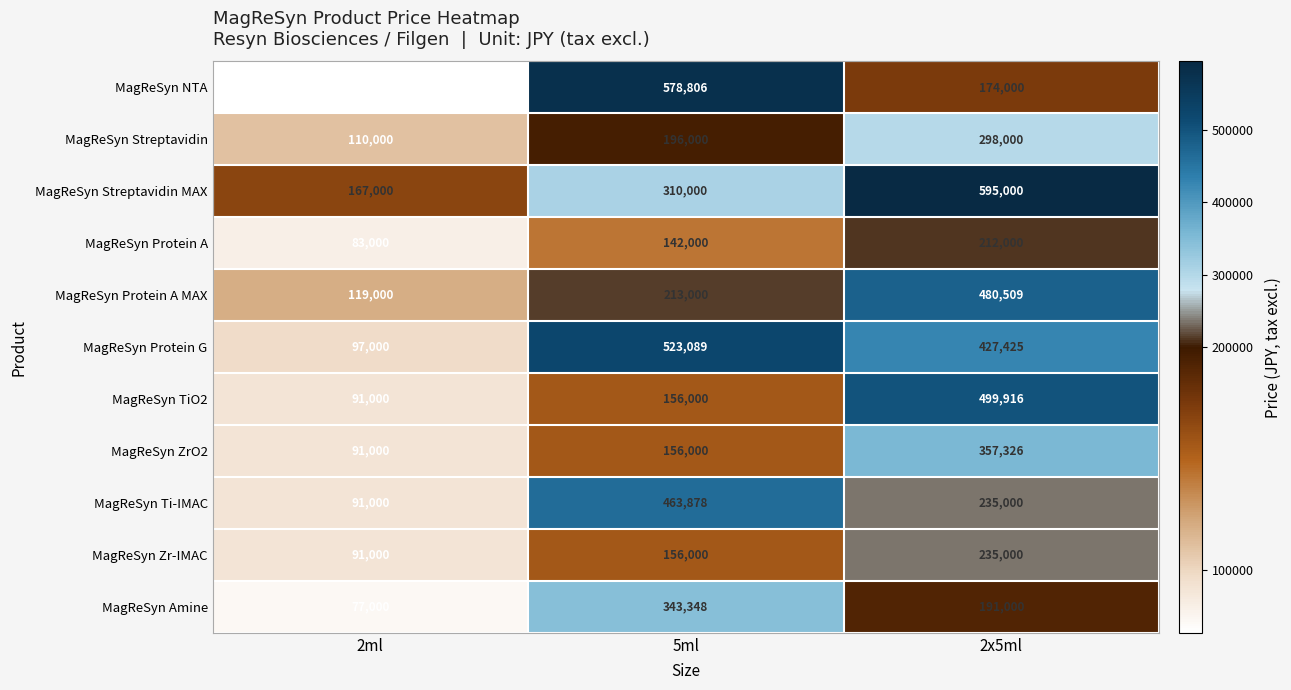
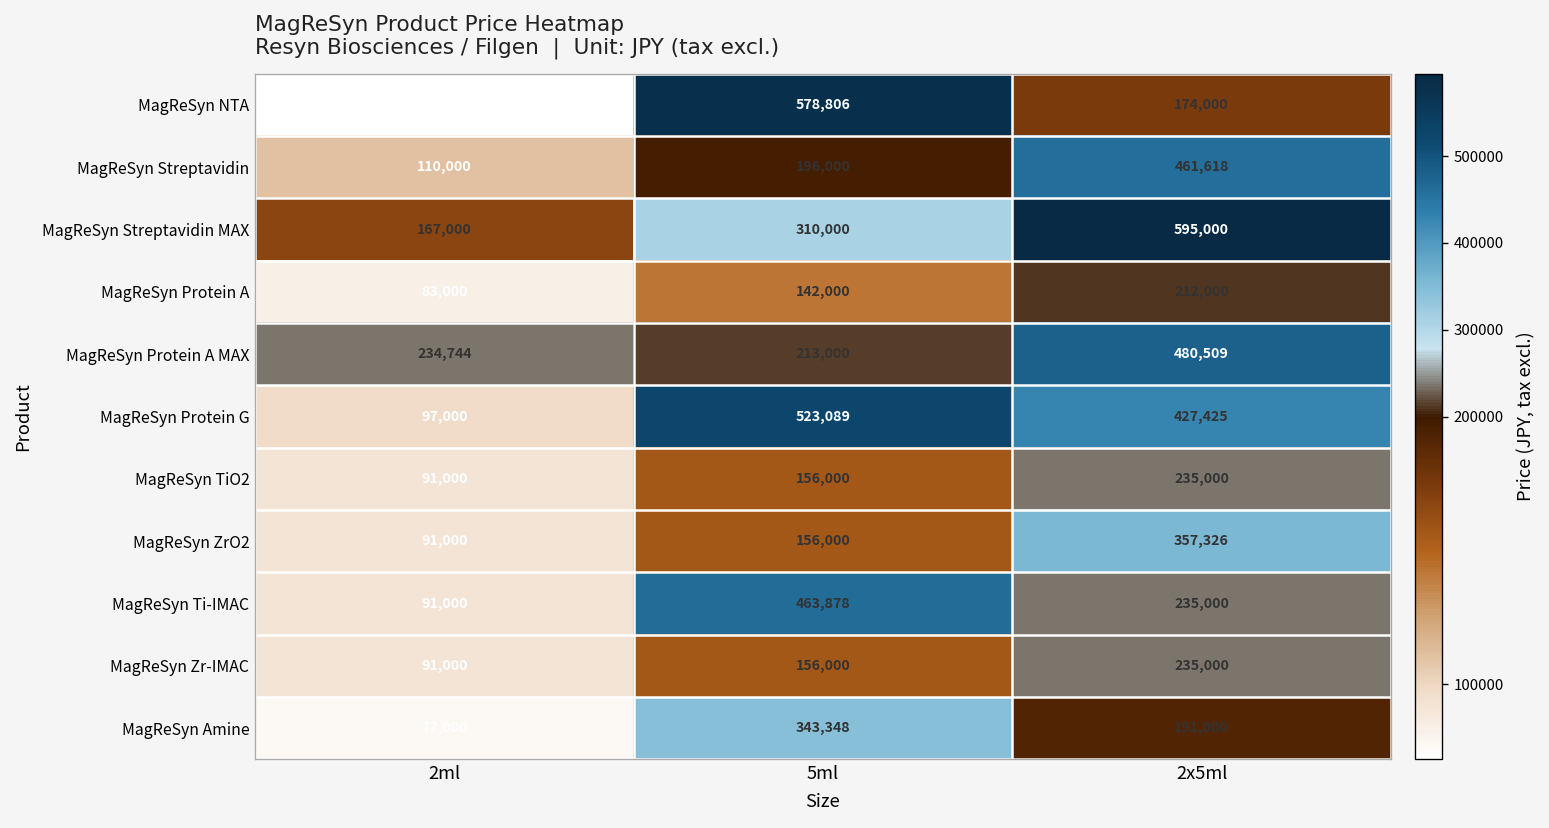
  {
    "MagReSyn NTA": {
      "5ml": "578,806",
      "2x5ml": "174,000"
    },
    "MagReSyn Streptavidin": {
      "2ml": "110,000",
      "5ml": "196,000",
-     "2x5ml": "298,000"
+     "2x5ml": "461,618"
    },
    "MagReSyn Streptavidin MAX": {
      "2ml": "167,000",
      "5ml": "310,000",
      "2x5ml": "595,000"
    },
    "MagReSyn Protein A": {
      "5ml": "142,000"
    },
    "MagReSyn Protein A MAX": {
-     "2ml": "119,000",
+     "2ml": "234,744",
      "2x5ml": "480,509"
    },
    "MagReSyn Protein G": {
      "2ml": "97,000",
      "5ml": "523,089",
      "2x5ml": "427,425"
    },
    "MagReSyn TiO2": {
      "5ml": "156,000",
-     "2x5ml": "499,916"
+     "2x5ml": "235,000"
    },
    "MagReSyn ZrO2": {
      "5ml": "156,000",
      "2x5ml": "357,326"
    },
    "MagReSyn Ti-IMAC": {
      "5ml": "463,878",
      "2x5ml": "235,000"
    },
    "MagReSyn Zr-IMAC": {
      "5ml": "156,000",
      "2x5ml": "235,000"
    },
    "MagReSyn Amine": {
      "5ml": "343,348"
    }
  }
